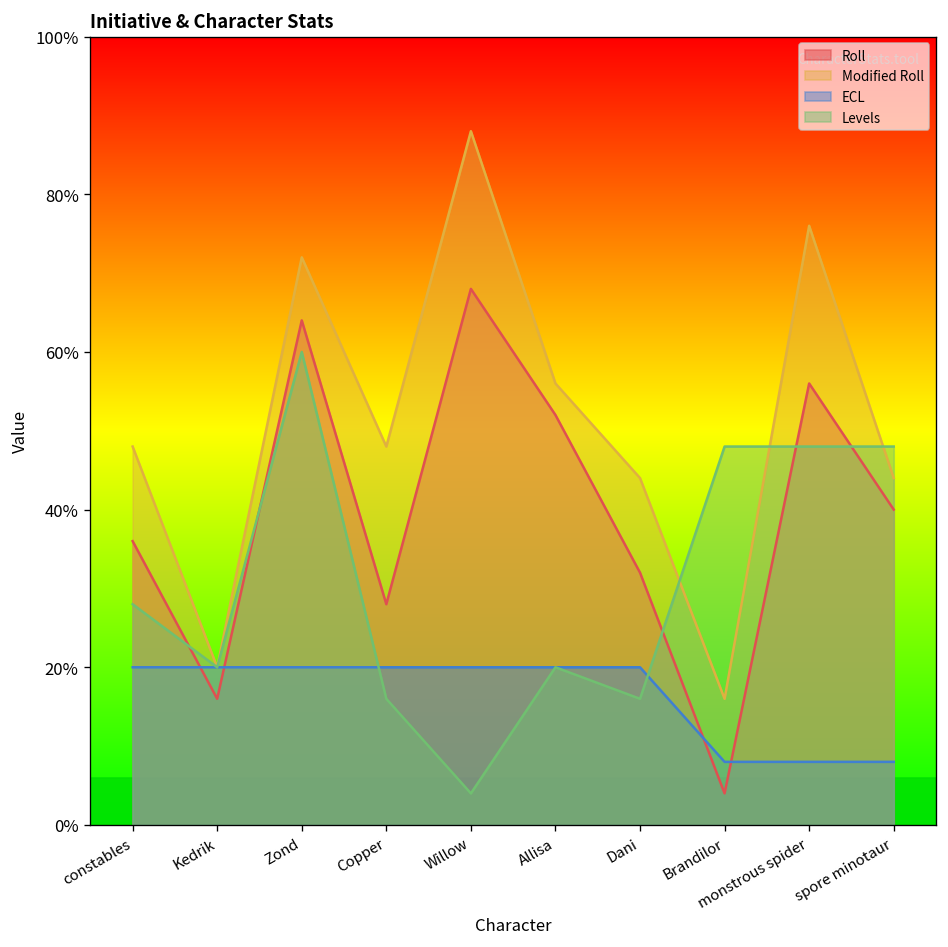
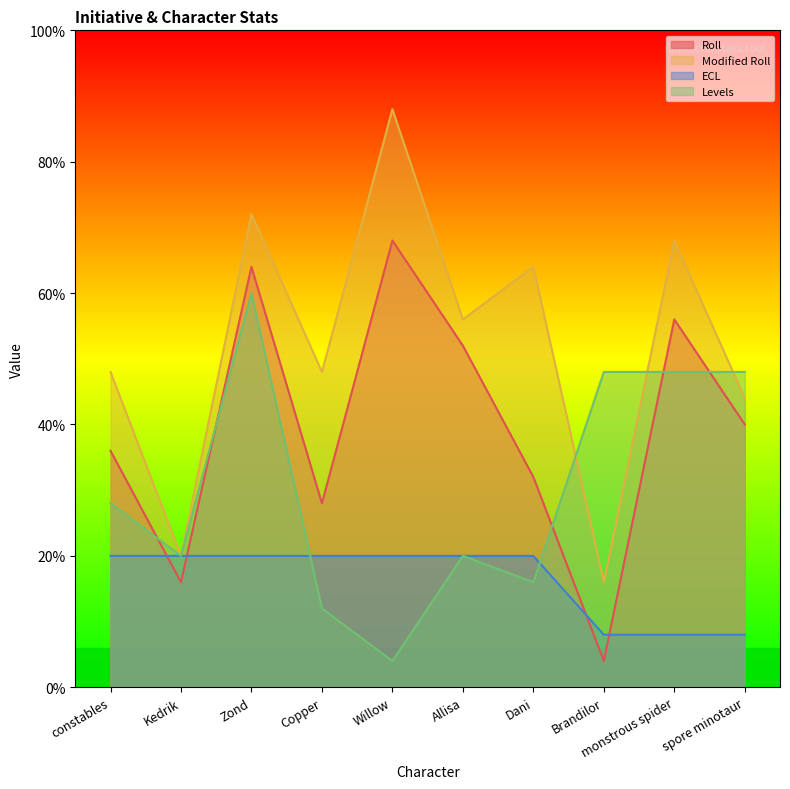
  {
    "Roll": {
      "constables": "36%",
      "Kedrik": "16%",
      "Zond": "64%",
      "Copper": "28%",
      "Willow": "68%",
      "Allisa": "52%",
      "Dani": "32%",
      "monstrous spider": "56%",
      "spore minotaur": "40%"
    },
    "Modified Roll": {
      "constables": "48%",
      "Zond": "72%",
      "Copper": "48%",
      "Willow": "88%",
      "Allisa": "56%",
-     "Dani": "44%",
+     "Dani": "64%",
      "Brandilor": "16%",
-     "monstrous spider": "76%",
+     "monstrous spider": "68%",
      "spore minotaur": "44%"
    },
    "ECL": {
      "constables": "20%",
      "Zond": "20%",
      "Copper": "20%",
      "Willow": "20%",
      "Dani": "20%",
      "Brandilor": "8%",
      "monstrous spider": "8%",
      "spore minotaur": "8%"
    },
    "Levels": {
      "constables": "28%",
      "Zond": "60%",
-     "Copper": "16%",
+     "Copper": "12%",
      "Dani": "16%",
      "Brandilor": "48%",
      "monstrous spider": "48%",
      "spore minotaur": "48%"
    }
  }
